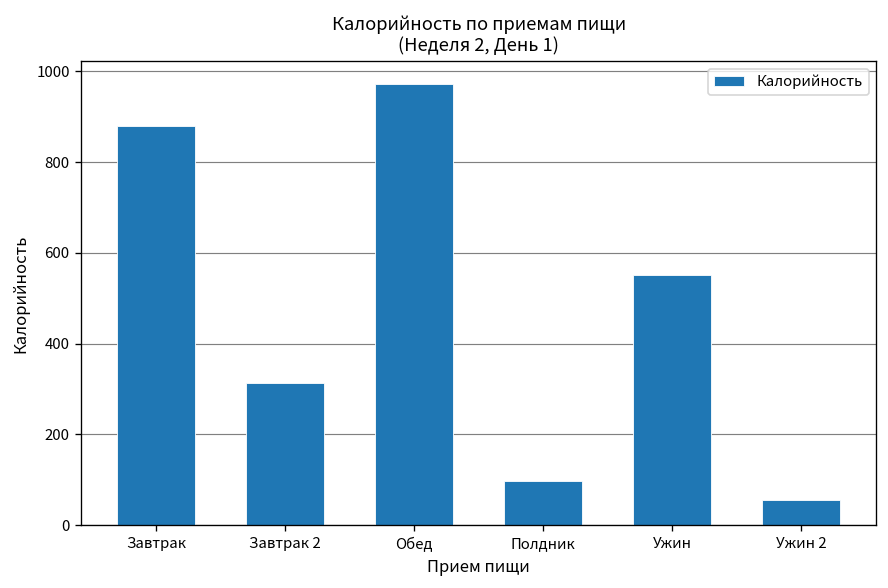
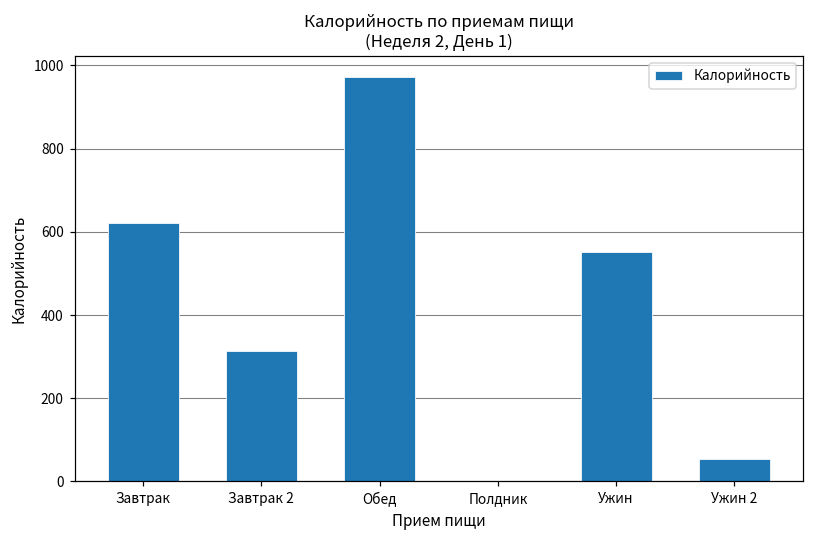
  {
-   "Завтрак": 880,
+   "Завтрак": 620,
    "Завтрак 2": 310,
    "Обед": 970,
-   "Полдник": 100,
+   "Полдник": 0,
    "Ужин": 550,
    "Ужин 2": 60
  }
